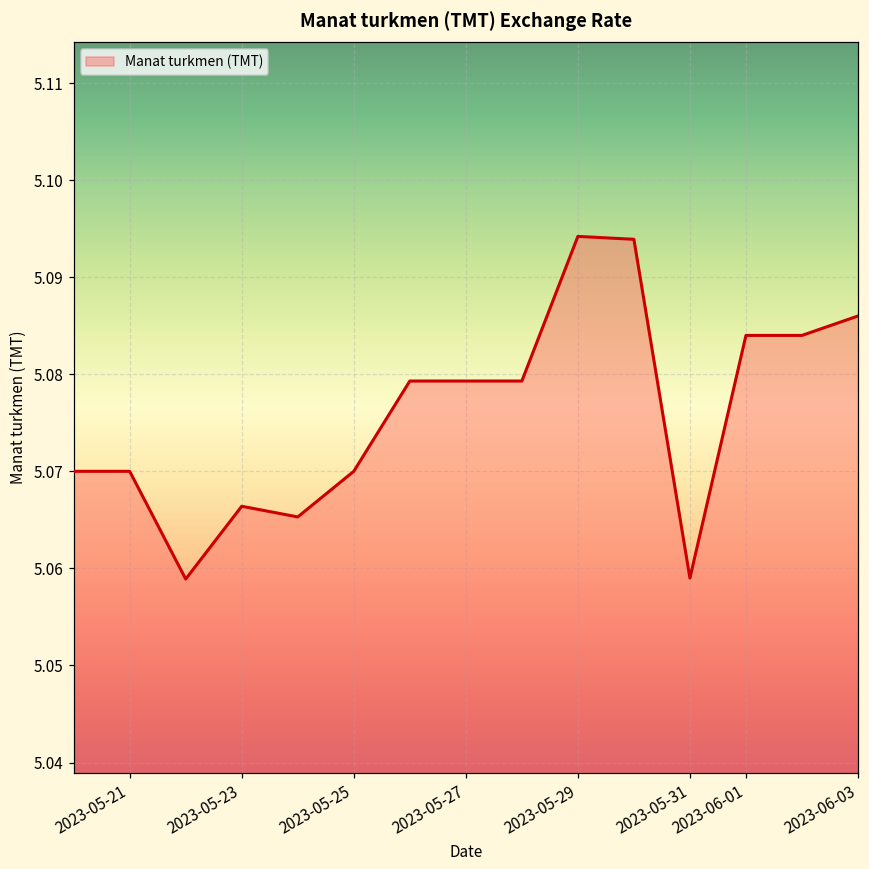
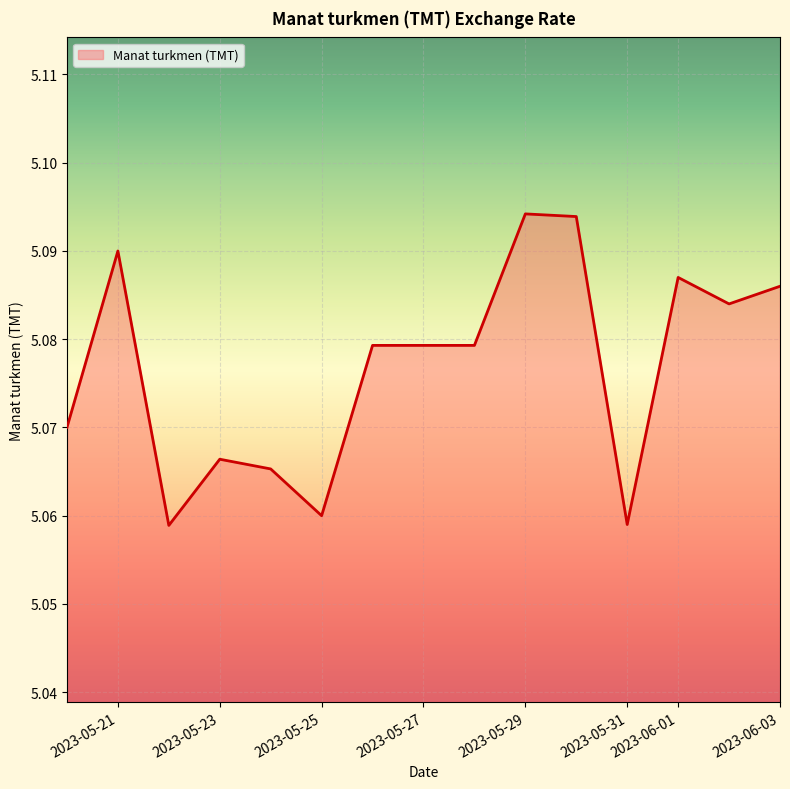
  {
-   "2023-05-21": 5.07,
+   "2023-05-21": 5.09,
    "2023-05-23": 5.066,
-   "2023-05-25": 5.07,
+   "2023-05-25": 5.06,
    "2023-05-27": 5.079,
    "2023-05-29": 5.094,
    "2023-05-31": 5.059,
-   "2023-06-01": 5.084,
+   "2023-06-01": 5.087,
    "2023-06-03": 5.086
  }
